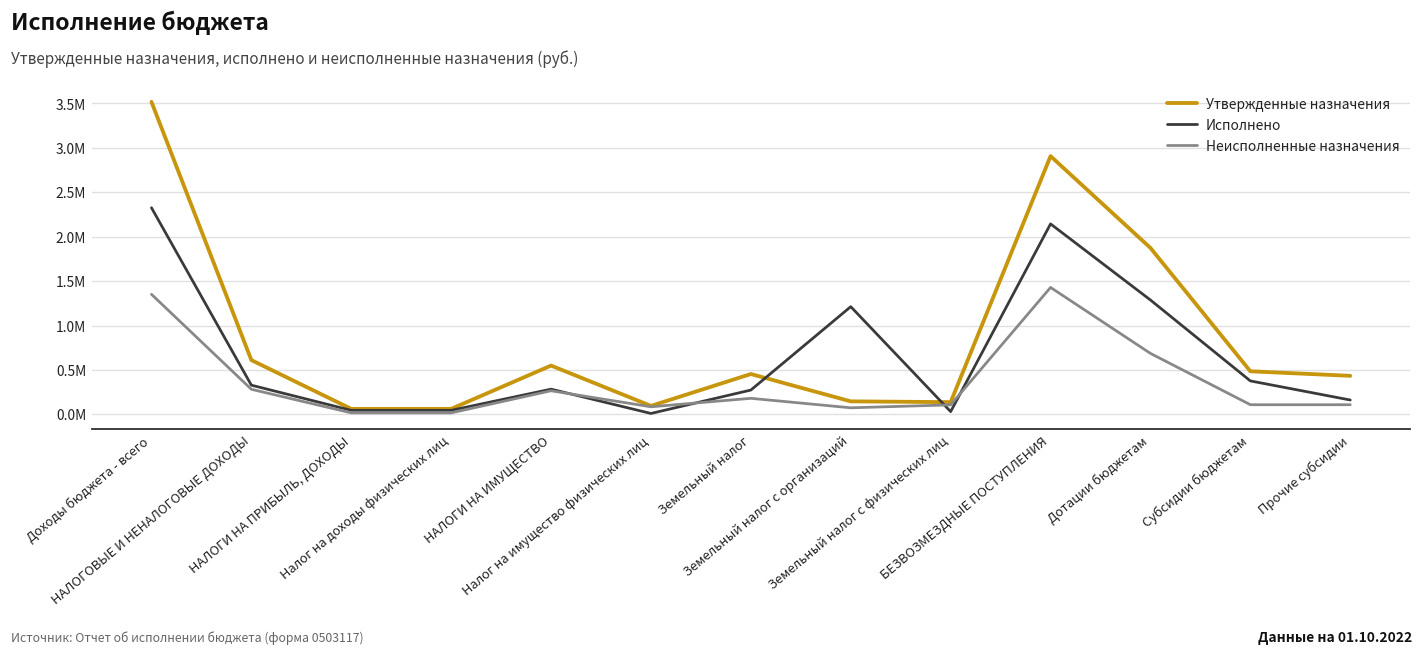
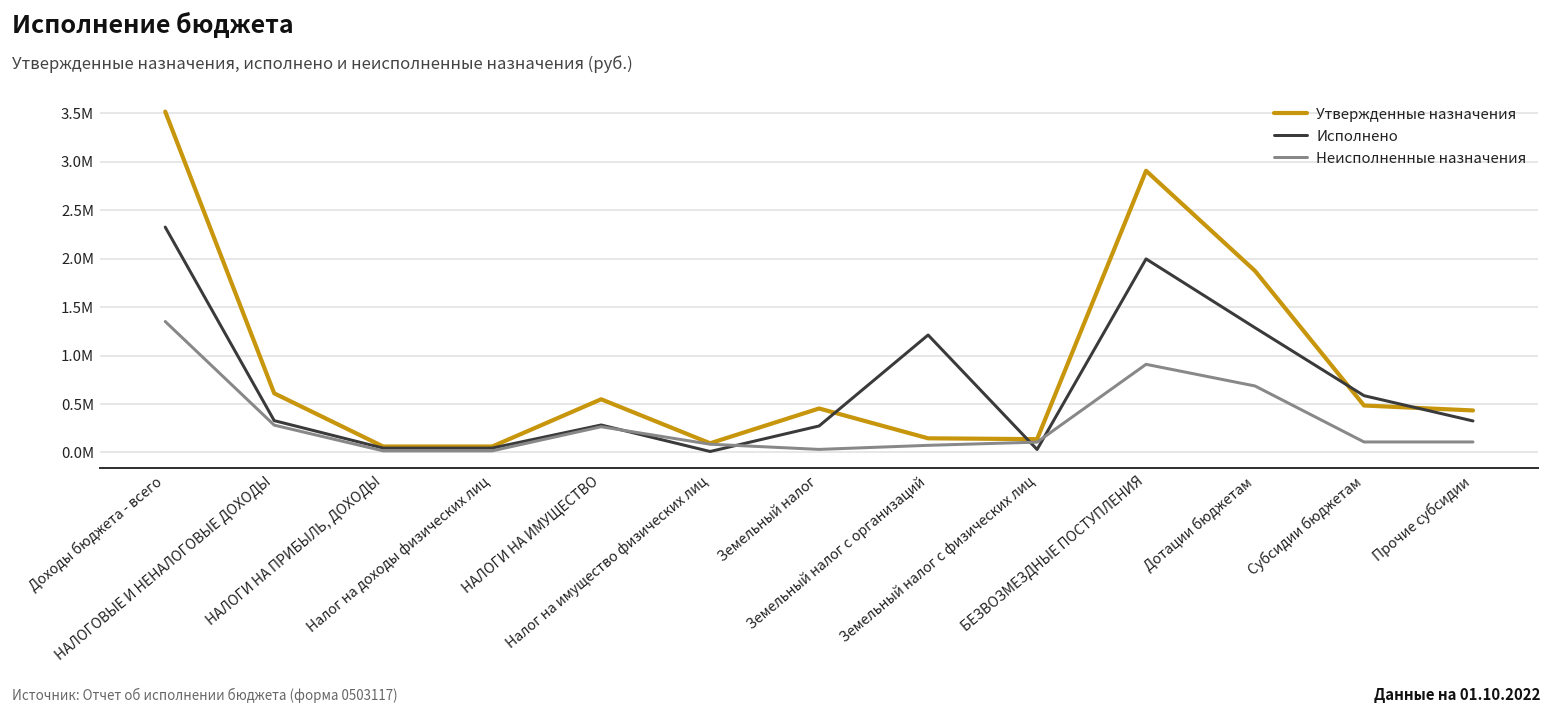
  {
    "Утвержденные назначения": {
      "Доходы бюджета - всего": 3500000,
      "НАЛОГОВЫЕ И НЕНАЛОГОВЫЕ ДОХОДЫ": 600000,
      "НАЛОГИ НА ИМУЩЕСТВО": 500000,
      "Земельный налог": 500000,
      "Земельный налог с организаций": 100000,
      "БЕЗВОЗМЕЗДНЫЕ ПОСТУПЛЕНИЯ": 2900000,
      "Дотации бюджетам": 1900000,
      "Субсидии бюджетам": 500000,
      "Прочие субсидии": 400000
    },
    "Исполнено": {
      "Доходы бюджета - всего": 2300000,
      "НАЛОГОВЫЕ И НЕНАЛОГОВЫЕ ДОХОДЫ": 300000,
      "Налог на имущество физических лиц": 0,
      "Земельный налог": 300000,
      "Земельный налог с организаций": 1200000,
      "Земельный налог с физических лиц": 0,
-     "БЕЗВОЗМЕЗДНЫЕ ПОСТУПЛЕНИЯ": 2100000,
+     "БЕЗВОЗМЕЗДНЫЕ ПОСТУПЛЕНИЯ": 2000000,
      "Дотации бюджетам": 1300000,
-     "Субсидии бюджетам": 400000,
-     "Прочие субсидии": 200000
+     "Субсидии бюджетам": 600000,
+     "Прочие субсидии": 300000
    },
    "Неисполненные назначения": {
      "Доходы бюджета - всего": 1400000,
      "НАЛОГОВЫЕ И НЕНАЛОГОВЫЕ ДОХОДЫ": 300000,
-     "Земельный налог": 200000,
+     "Земельный налог": 0,
      "Земельный налог с организаций": 100000,
-     "БЕЗВОЗМЕЗДНЫЕ ПОСТУПЛЕНИЯ": 1400000,
+     "БЕЗВОЗМЕЗДНЫЕ ПОСТУПЛЕНИЯ": 900000,
      "Дотации бюджетам": 700000,
      "Субсидии бюджетам": 100000,
      "Прочие субсидии": 100000
    }
  }
